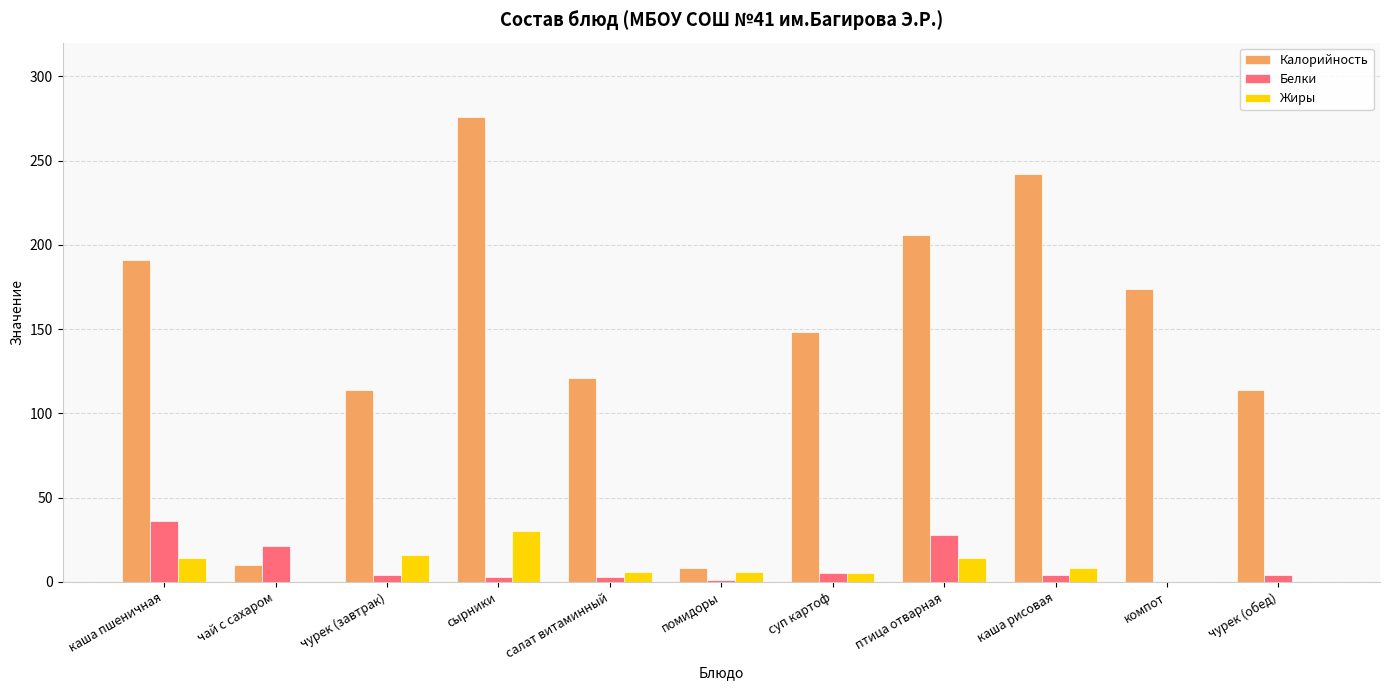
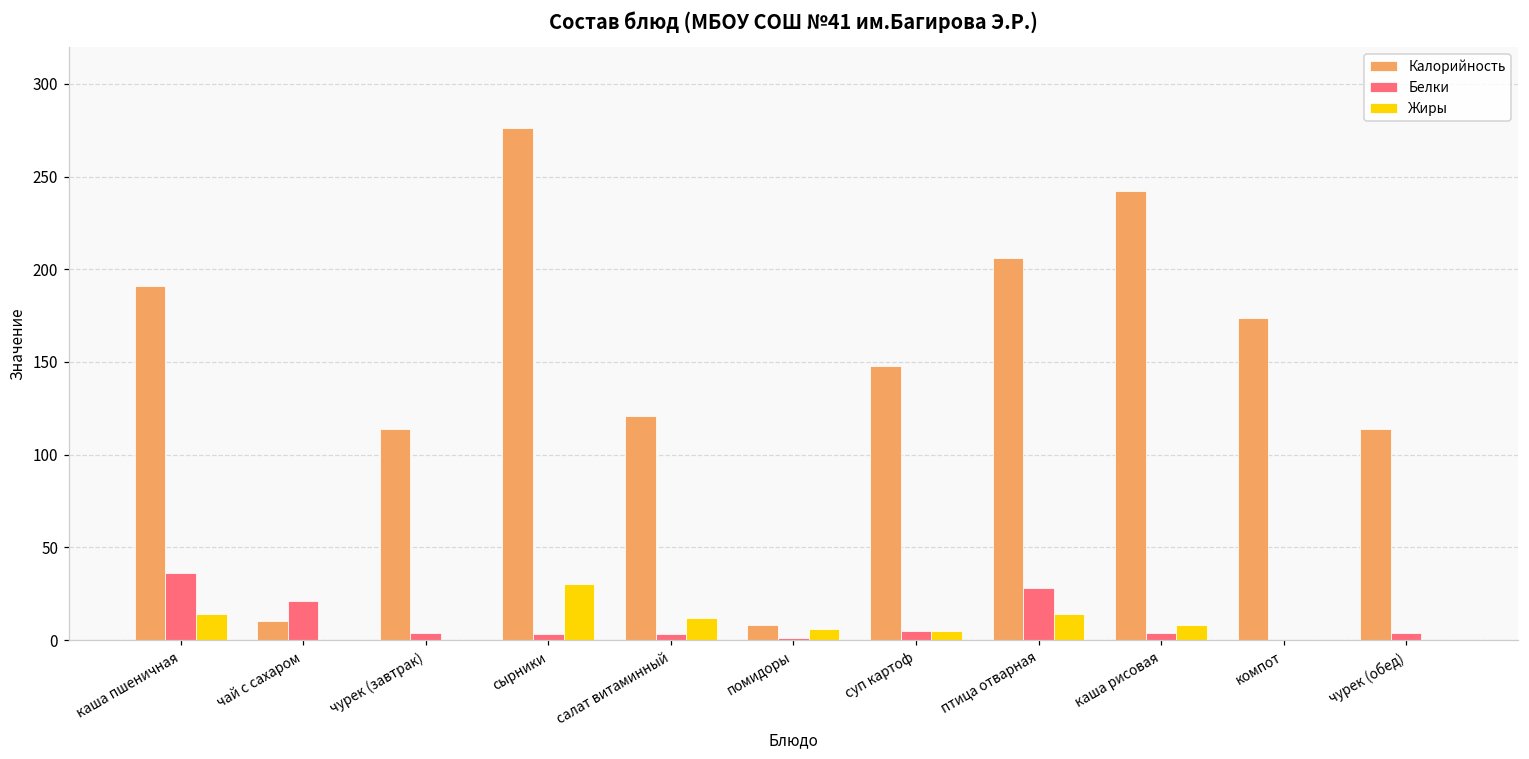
  {
    "Калорийность": {
      "каша пшеничная": 191,
      "чай с сахаром": 10,
      "чурек (завтрак)": 114,
      "сырники": 276,
      "салат витаминный": 121,
      "помидоры": 8,
      "суп картоф": 148,
      "птица отварная": 206,
      "каша рисовая": 242,
      "компот": 174,
      "чурек (обед)": 114
    },
    "Белки": {
      "каша пшеничная": 36,
      "чай с сахаром": 21,
      "чурек (завтрак)": 4,
      "сырники": 3,
      "салат витаминный": 3,
      "суп картоф": 5,
      "птица отварная": 28,
      "каша рисовая": 4,
      "компот": 0,
      "чурек (обед)": 4
    },
    "Жиры": {
      "каша пшеничная": 14,
      "чай с сахаром": 0,
-     "чурек (завтрак)": 16,
+     "чурек (завтрак)": 0,
      "сырники": 30,
-     "салат витаминный": 6,
+     "салат витаминный": 12,
      "помидоры": 6,
      "суп картоф": 5,
      "птица отварная": 14,
      "каша рисовая": 8,
      "компот": 0,
      "чурек (обед)": 0
    }
  }
